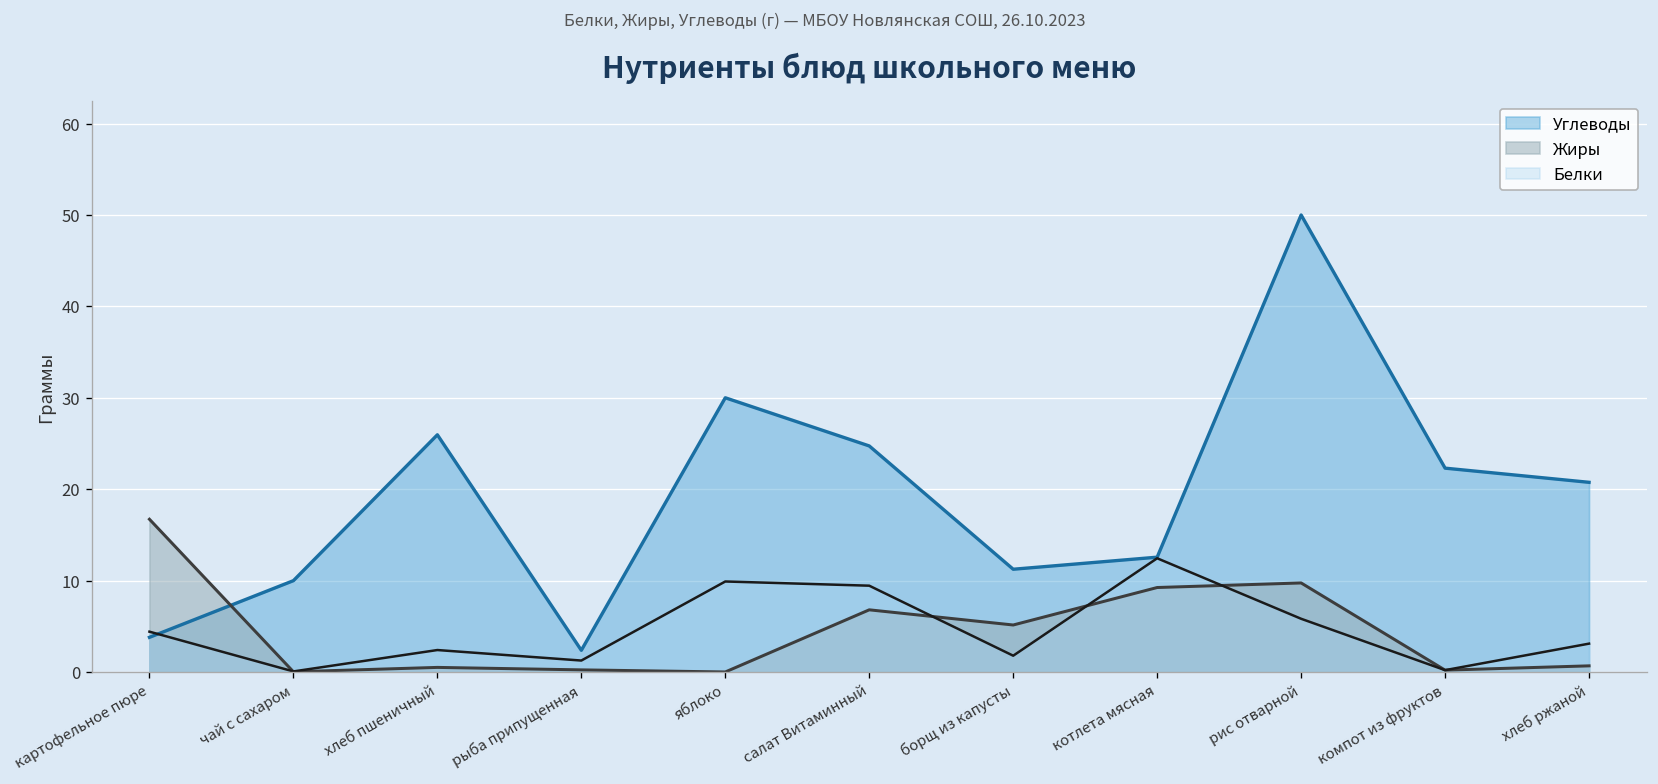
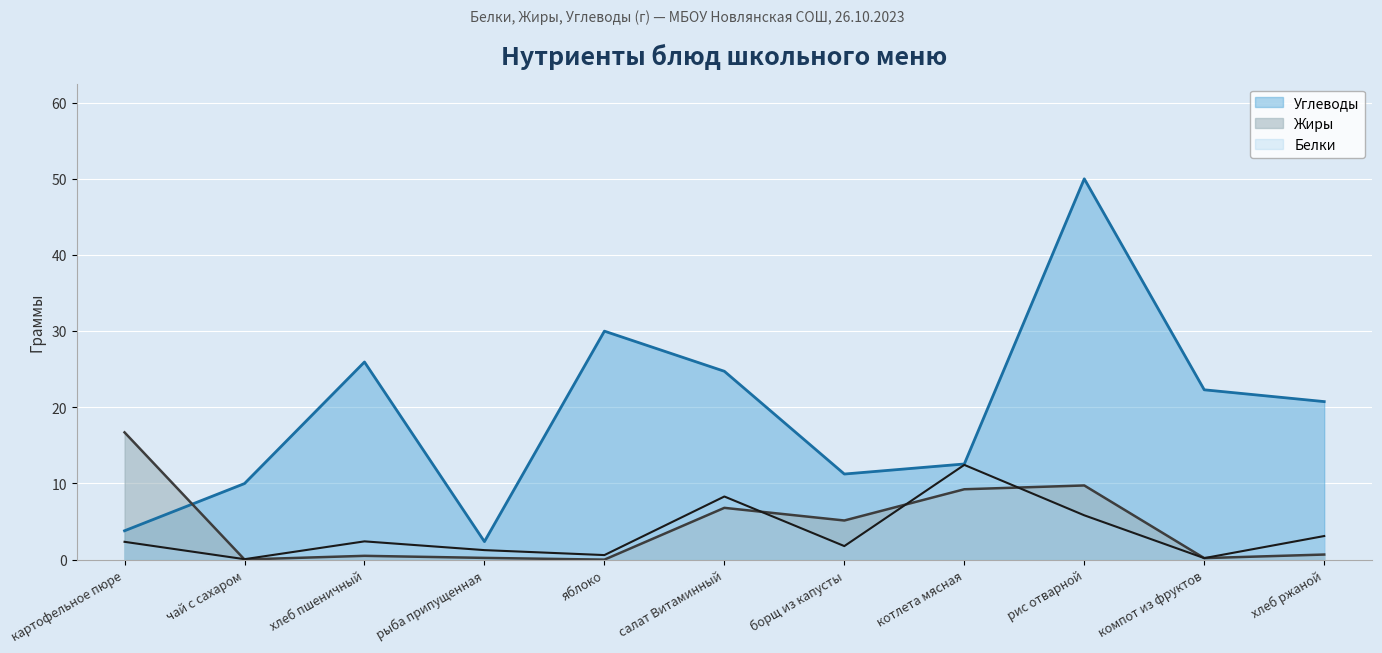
  {
    "Белки": {
-     "картофельное пюре": 4,
+     "картофельное пюре": 2,
      "хлеб пшеничный": 2,
      "рыба припущенная": 1,
-     "яблоко": 10,
-     "салат Витаминный": 9,
+     "яблоко": 1,
+     "салат Витаминный": 8,
      "борщ из капусты": 2,
      "рис отварной": 6,
      "хлеб ржаной": 3
    }
  }
